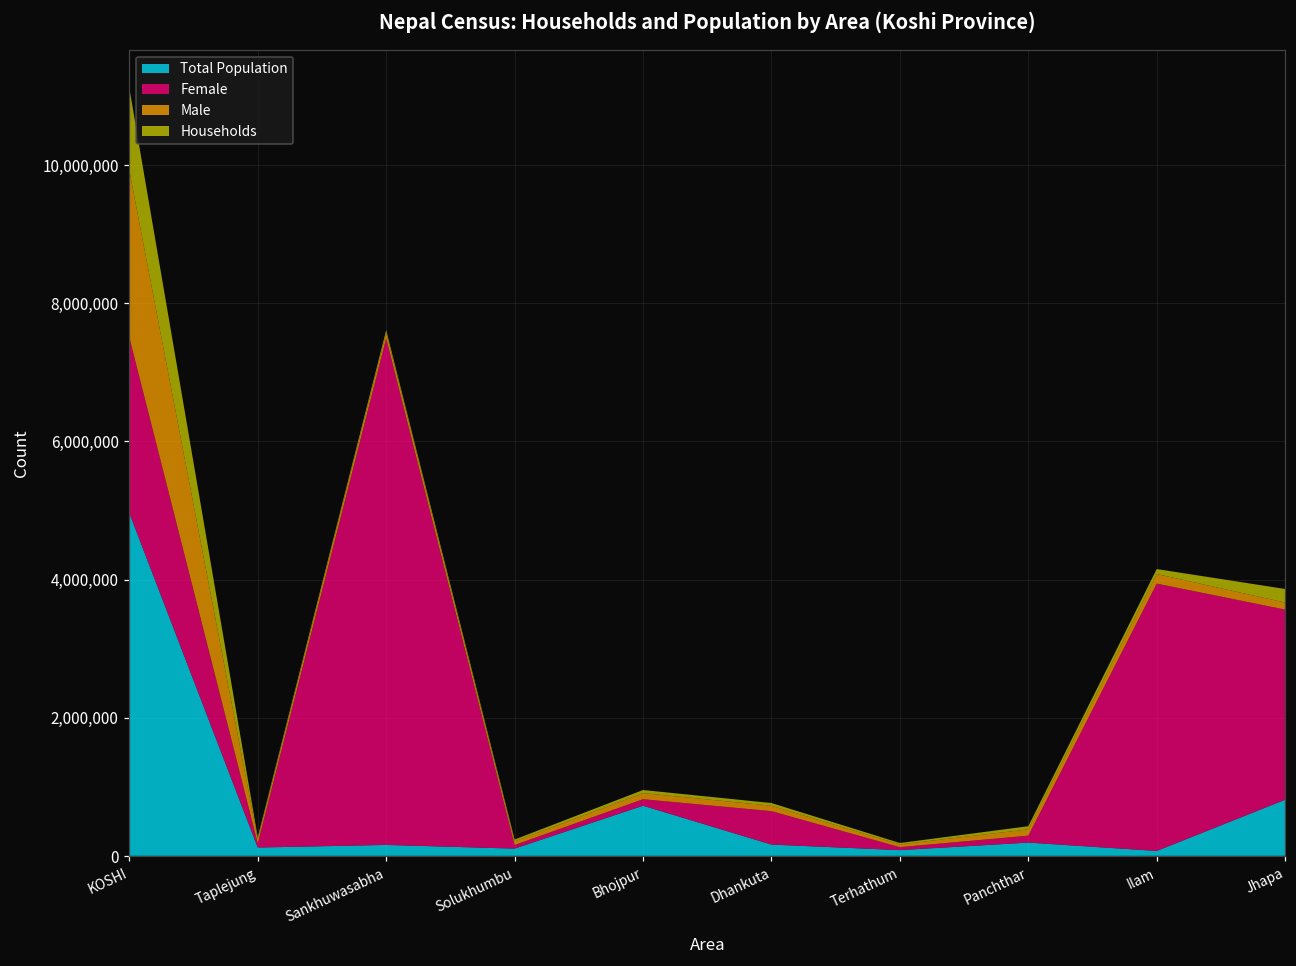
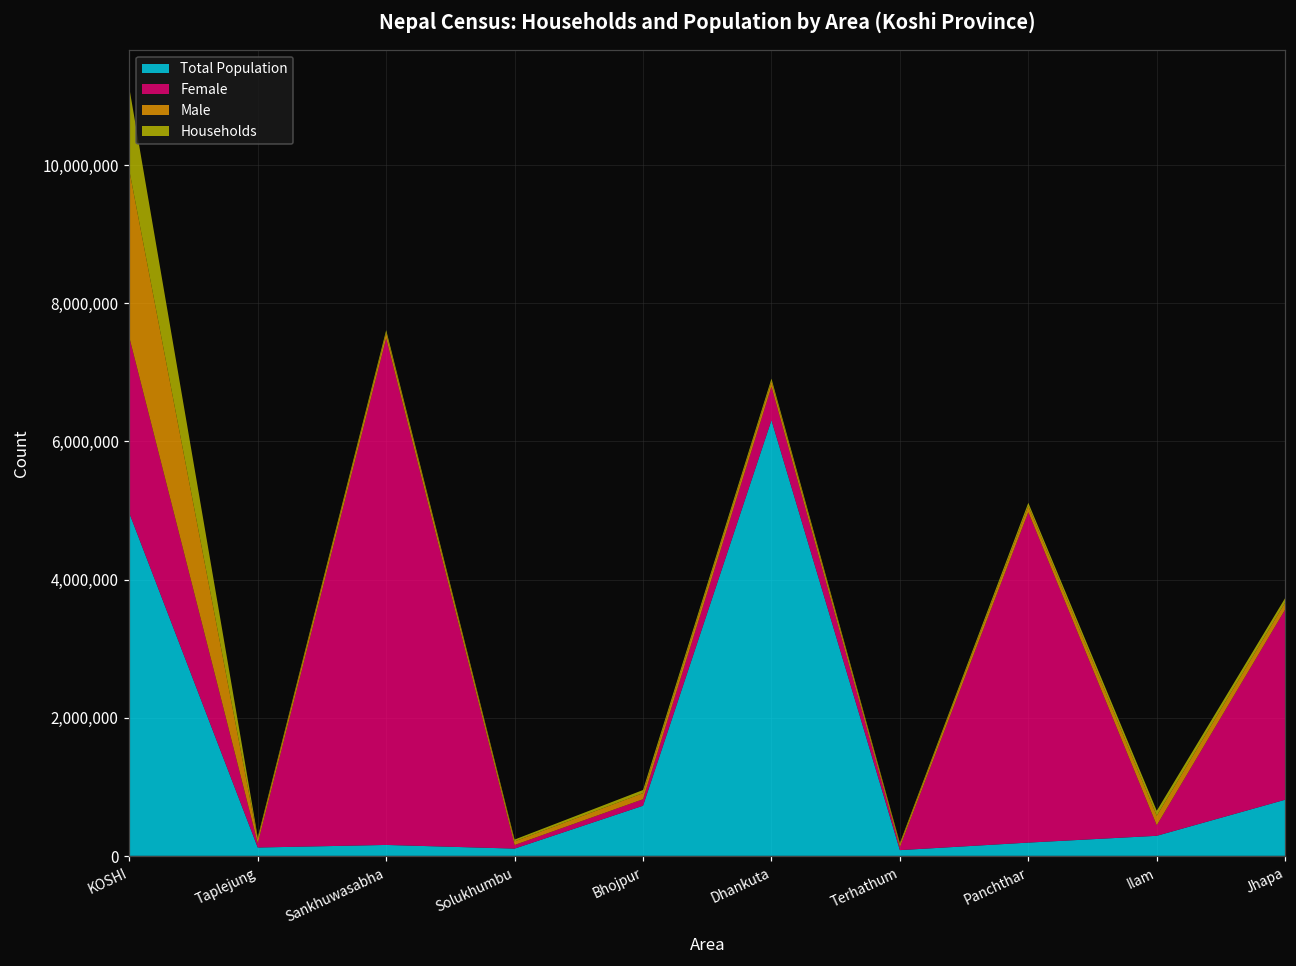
  {
    "Total Population": {
      "KOSHI": "5,000,000",
      "Taplejung": "100,000",
      "Sankhuwasabha": "200,000",
      "Solukhumbu": "100,000",
      "Bhojpur": "700,000",
-     "Dhankuta": "200,000",
+     "Dhankuta": "6,300,000",
      "Terhathum": "100,000",
      "Panchthar": "200,000",
-     "Ilam": "100,000",
+     "Ilam": "300,000",
      "Jhapa": "800,000"
    },
    "Female": {
      "KOSHI": "2,500,000",
      "Taplejung": "100,000",
      "Sankhuwasabha": "7,300,000",
      "Solukhumbu": "100,000",
      "Bhojpur": "100,000",
      "Dhankuta": "500,000",
-     "Panchthar": "100,000",
-     "Ilam": "3,900,000",
+     "Panchthar": "4,800,000",
+     "Ilam": "200,000",
      "Jhapa": "2,800,000"
    },
    "Male": {
      "KOSHI": "2,400,000",
      "Bhojpur": "100,000",
      "Panchthar": "100,000",
      "Ilam": "100,000",
      "Jhapa": "100,000"
    },
    "Households": {
      "KOSHI": "1,200,000",
      "Bhojpur": "0",
      "Panchthar": "0",
      "Ilam": "100,000",
-     "Jhapa": "200,000"
+     "Jhapa": "100,000"
    }
  }
